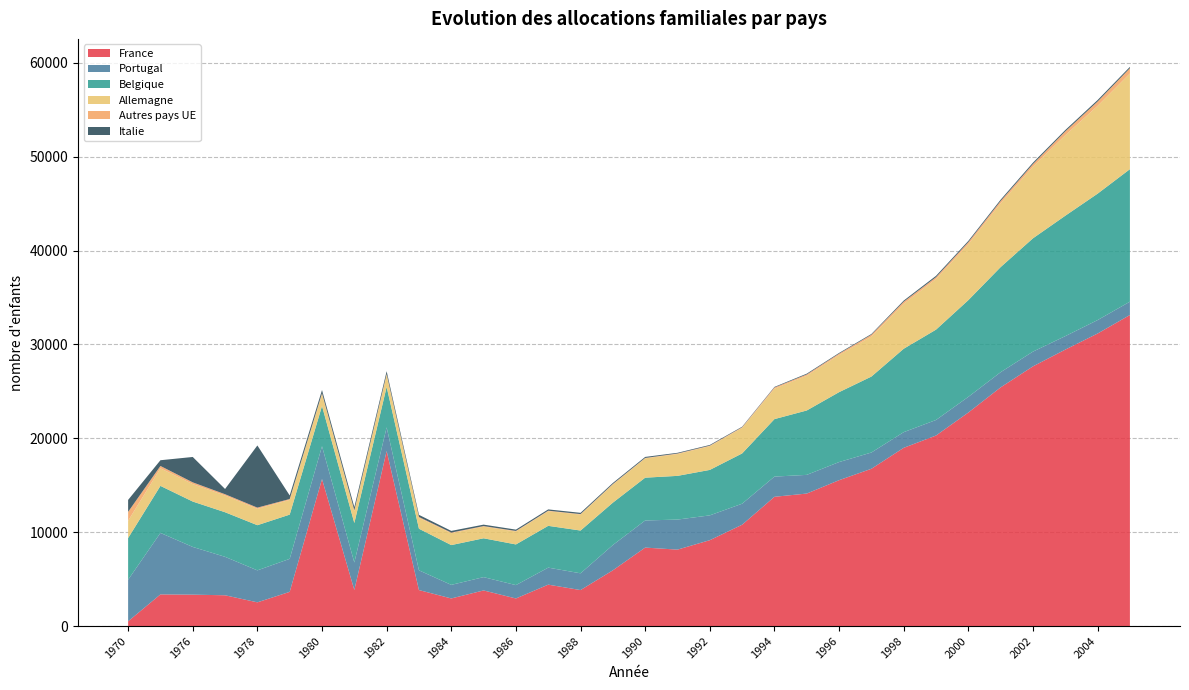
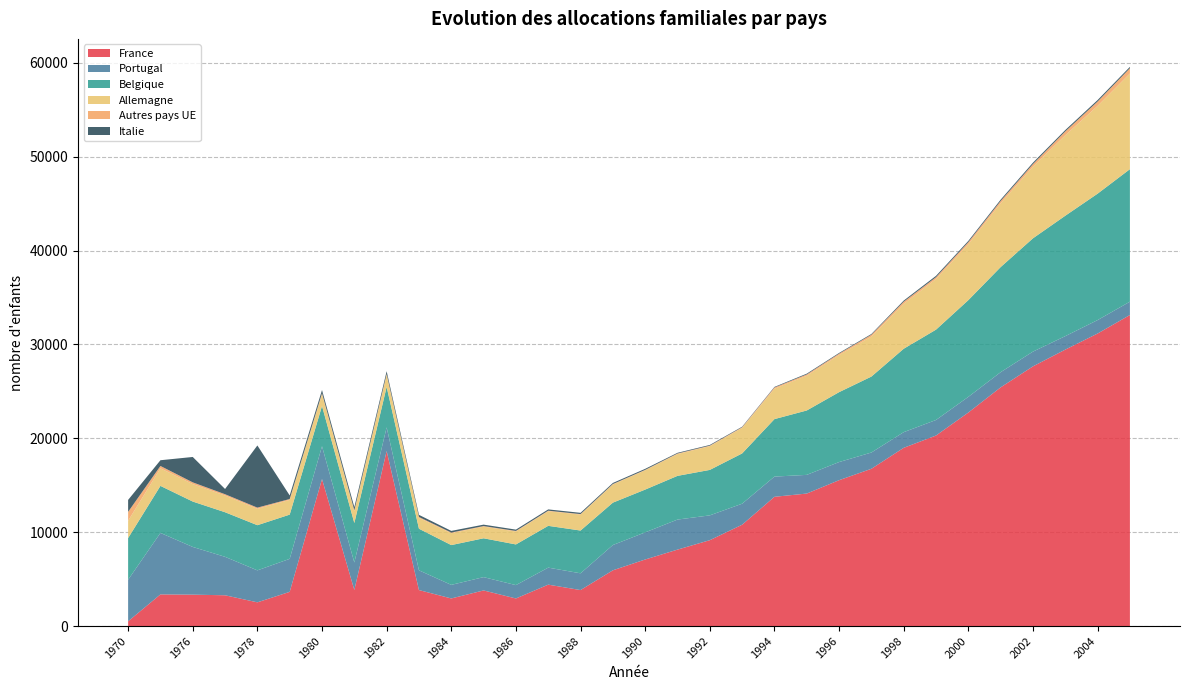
  {
    "France": {
      "1970": 1000,
      "1976": 3000,
      "1978": 3000,
      "1980": 16000,
      "1982": 19000,
      "1984": 3000,
      "1986": 3000,
      "1988": 4000,
-     "1990": 8000,
+     "1990": 7000,
      "1992": 9000,
      "1994": 14000,
      "1996": 16000,
      "1998": 19000,
      "2000": 23000,
      "2002": 28000,
      "2004": 31000
    },
    "Italie": {
      "1970": 1000,
      "1976": 3000,
      "1978": 7000,
      "1980": 0,
      "1982": 0
    }
  }
